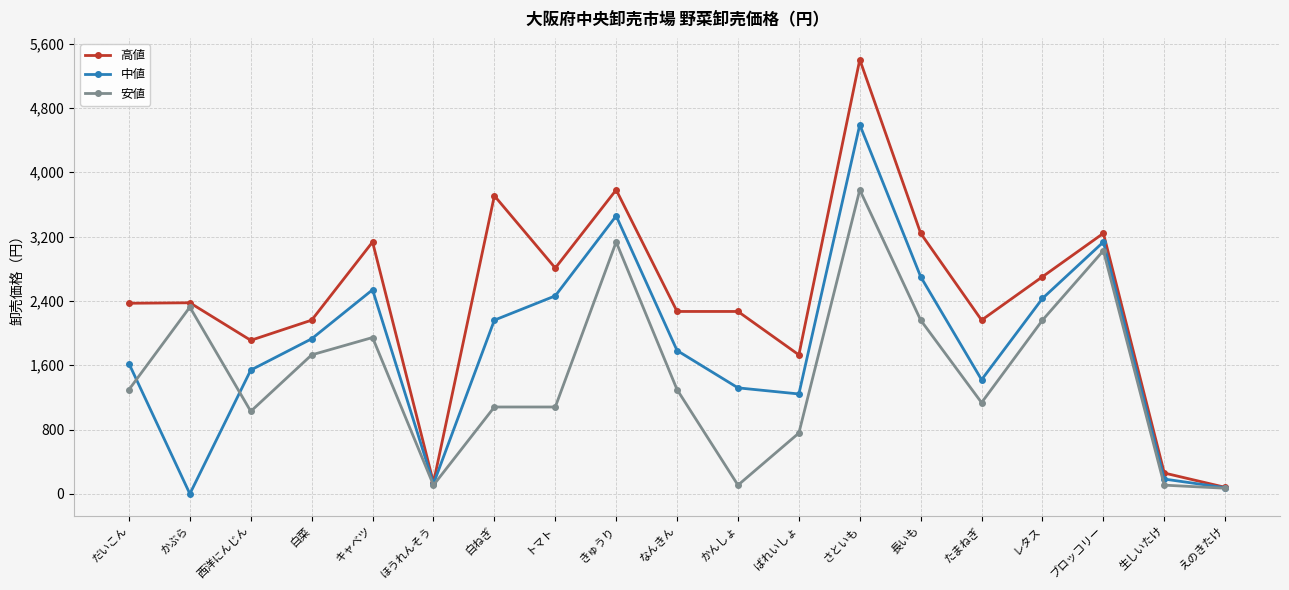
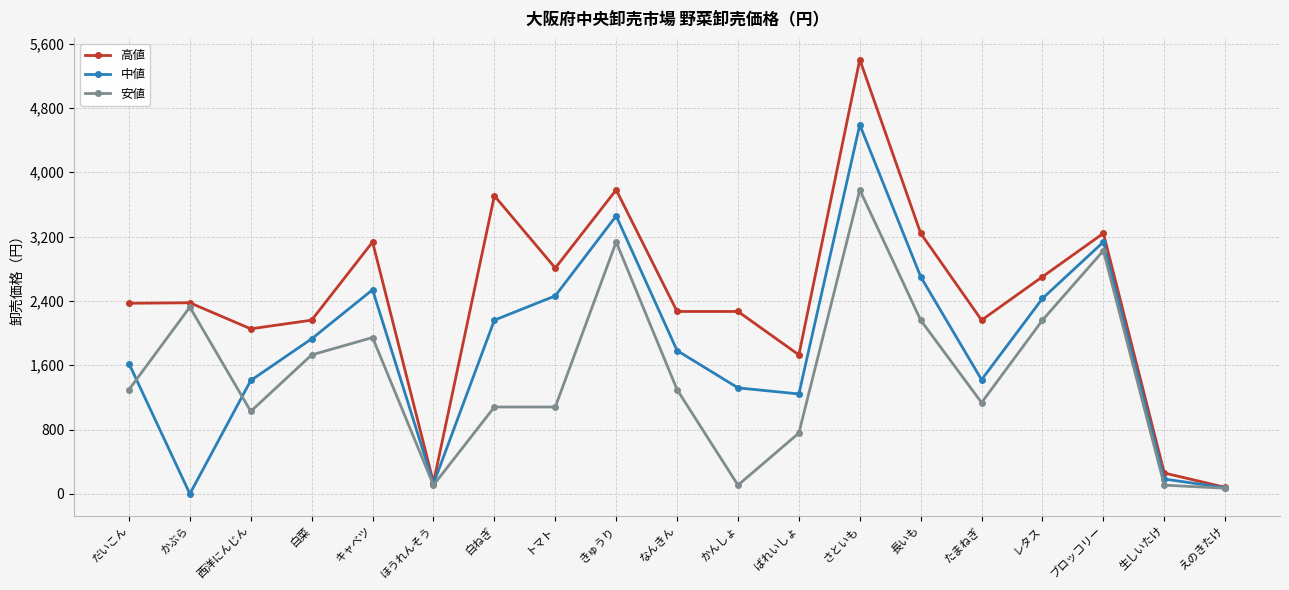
  {
    "高値": {
      "だいこん": "2,400",
      "かぶら": "2,400",
-     "西洋にんじん": "1,900",
+     "西洋にんじん": "2,100",
      "白菜": "2,200",
      "キャベツ": "3,100",
      "白ねぎ": "3,700",
      "トマト": "2,800",
      "きゅうり": "3,800",
      "なんきん": "2,300",
      "かんしょ": "2,300",
      "ばれいしょ": "1,700",
      "さといも": "5,400",
      "長いも": "3,200",
      "たまねぎ": "2,200",
      "レタス": "2,700",
      "ブロッコリー": "3,200",
      "生しいたけ": "300"
    },
    "中値": {
      "だいこん": "1,600",
      "かぶら": "0",
-     "西洋にんじん": "1,500",
+     "西洋にんじん": "1,400",
      "白菜": "1,900",
      "キャベツ": "2,500",
      "白ねぎ": "2,200",
      "トマト": "2,500",
      "きゅうり": "3,500",
      "なんきん": "1,800",
      "かんしょ": "1,300",
      "ばれいしょ": "1,200",
      "さといも": "4,600",
      "長いも": "2,700",
      "たまねぎ": "1,400",
      "レタス": "2,400",
      "ブロッコリー": "3,100",
      "生しいたけ": "200"
    },
    "安値": {
      "だいこん": "1,300",
      "かぶら": "2,300",
      "西洋にんじん": "1,000",
      "白菜": "1,700",
      "キャベツ": "1,900",
      "白ねぎ": "1,100",
      "トマト": "1,100",
      "きゅうり": "3,100",
      "なんきん": "1,300",
      "かんしょ": "100",
      "ばれいしょ": "800",
      "さといも": "3,800",
      "長いも": "2,200",
      "たまねぎ": "1,100",
      "レタス": "2,200",
      "ブロッコリー": "3,000",
      "生しいたけ": "100"
    }
  }
